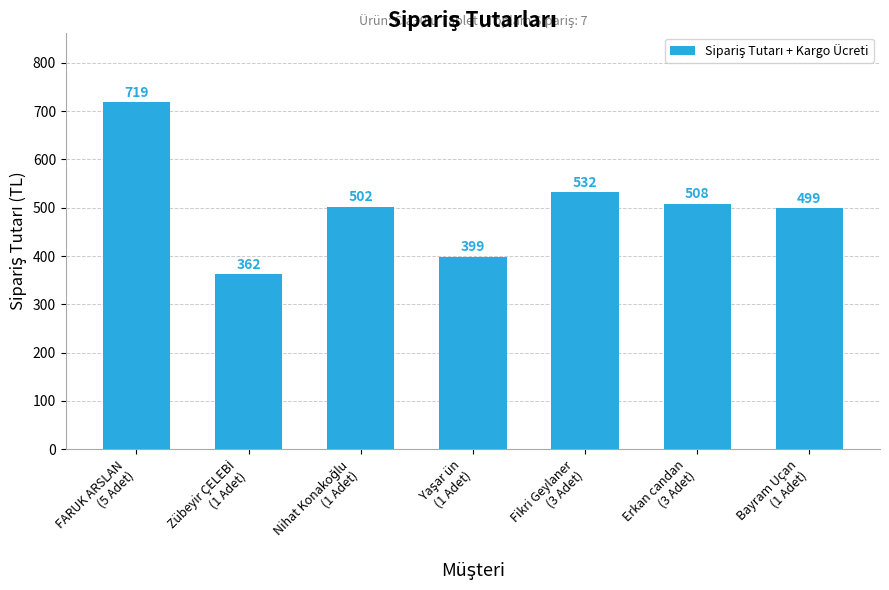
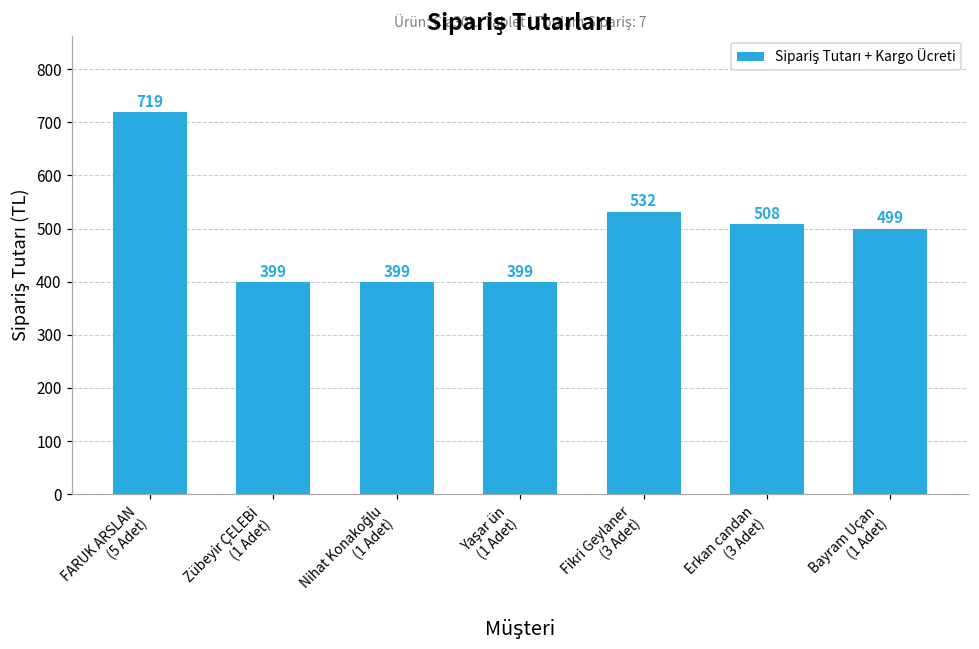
  {
    "FARUK ARSLAN (5 Adet)": 719,
-   "Zübeyir ÇELEBİ (1 Adet)": 362,
-   "Nihat Konakoğlu (1 Adet)": 502,
+   "Zübeyir ÇELEBİ (1 Adet)": 399,
+   "Nihat Konakoğlu (1 Adet)": 399,
    "Yaşar ün (1 Adet)": 399,
    "Fikri Geylaner (3 Adet)": 532,
    "Erkan candan (3 Adet)": 508,
    "Bayram Uçan (1 Adet)": 499
  }
